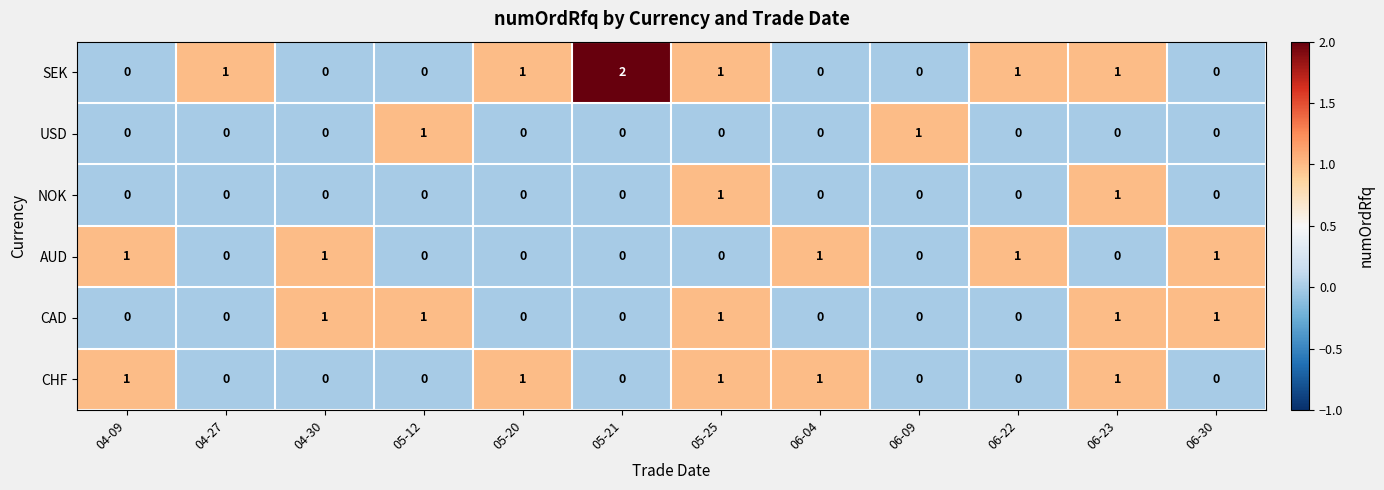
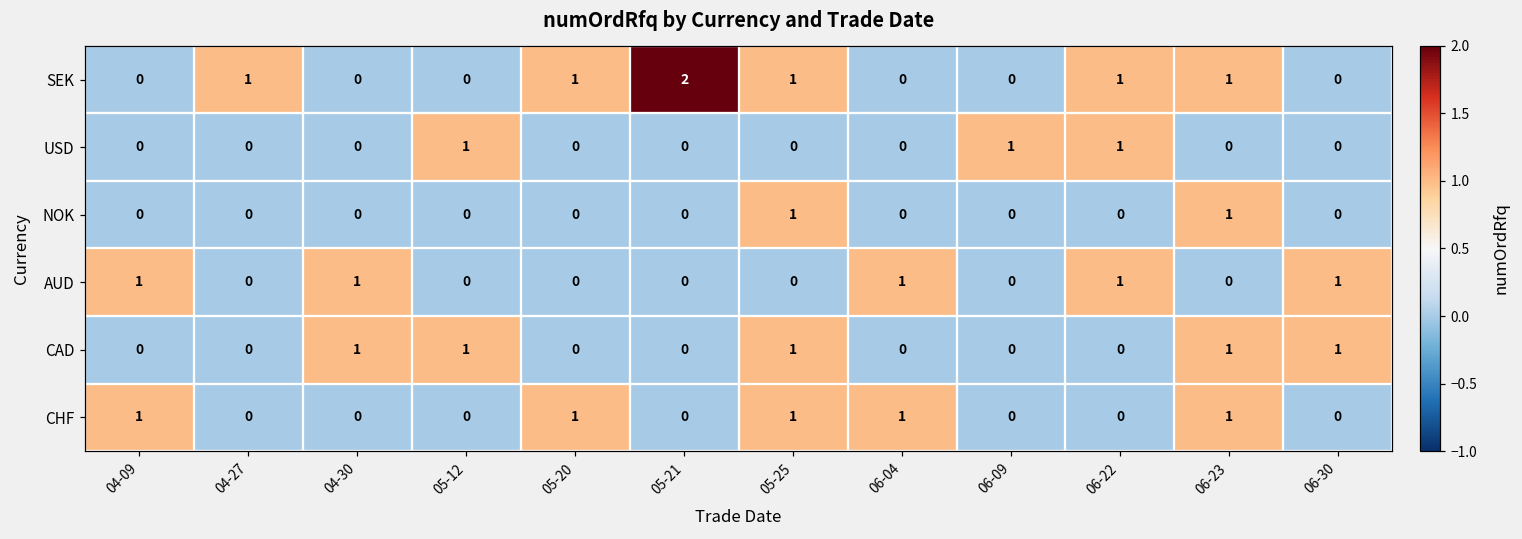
  {
    "SEK": {
      "04-09": 0,
      "04-27": 1,
      "04-30": 0,
      "05-12": 0,
      "05-20": 1,
      "05-21": 2,
      "05-25": 1,
      "06-04": 0,
      "06-09": 0,
      "06-22": 1,
      "06-23": 1,
      "06-30": 0
    },
    "USD": {
      "04-09": 0,
      "04-27": 0,
      "04-30": 0,
      "05-12": 1,
      "05-20": 0,
      "05-21": 0,
      "05-25": 0,
      "06-04": 0,
      "06-09": 1,
-     "06-22": 0,
+     "06-22": 1,
      "06-23": 0,
      "06-30": 0
    },
    "NOK": {
      "04-09": 0,
      "04-27": 0,
      "04-30": 0,
      "05-12": 0,
      "05-20": 0,
      "05-21": 0,
      "05-25": 1,
      "06-04": 0,
      "06-09": 0,
      "06-22": 0,
      "06-23": 1,
      "06-30": 0
    },
    "AUD": {
      "04-09": 1,
      "04-27": 0,
      "04-30": 1,
      "05-12": 0,
      "05-20": 0,
      "05-21": 0,
      "05-25": 0,
      "06-04": 1,
      "06-09": 0,
      "06-22": 1,
      "06-23": 0,
      "06-30": 1
    },
    "CAD": {
      "04-09": 0,
      "04-27": 0,
      "04-30": 1,
      "05-12": 1,
      "05-20": 0,
      "05-21": 0,
      "05-25": 1,
      "06-04": 0,
      "06-09": 0,
      "06-22": 0,
      "06-23": 1,
      "06-30": 1
    },
    "CHF": {
      "04-09": 1,
      "04-27": 0,
      "04-30": 0,
      "05-12": 0,
      "05-20": 1,
      "05-21": 0,
      "05-25": 1,
      "06-04": 1,
      "06-09": 0,
      "06-22": 0,
      "06-23": 1,
      "06-30": 0
    }
  }
